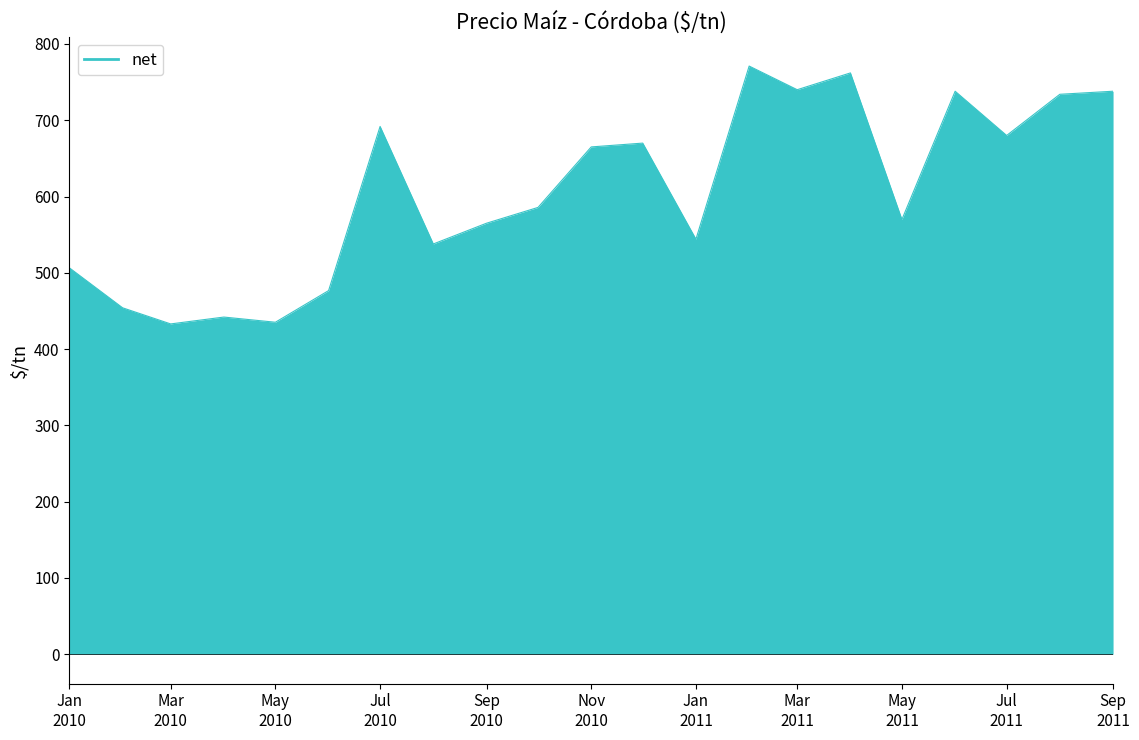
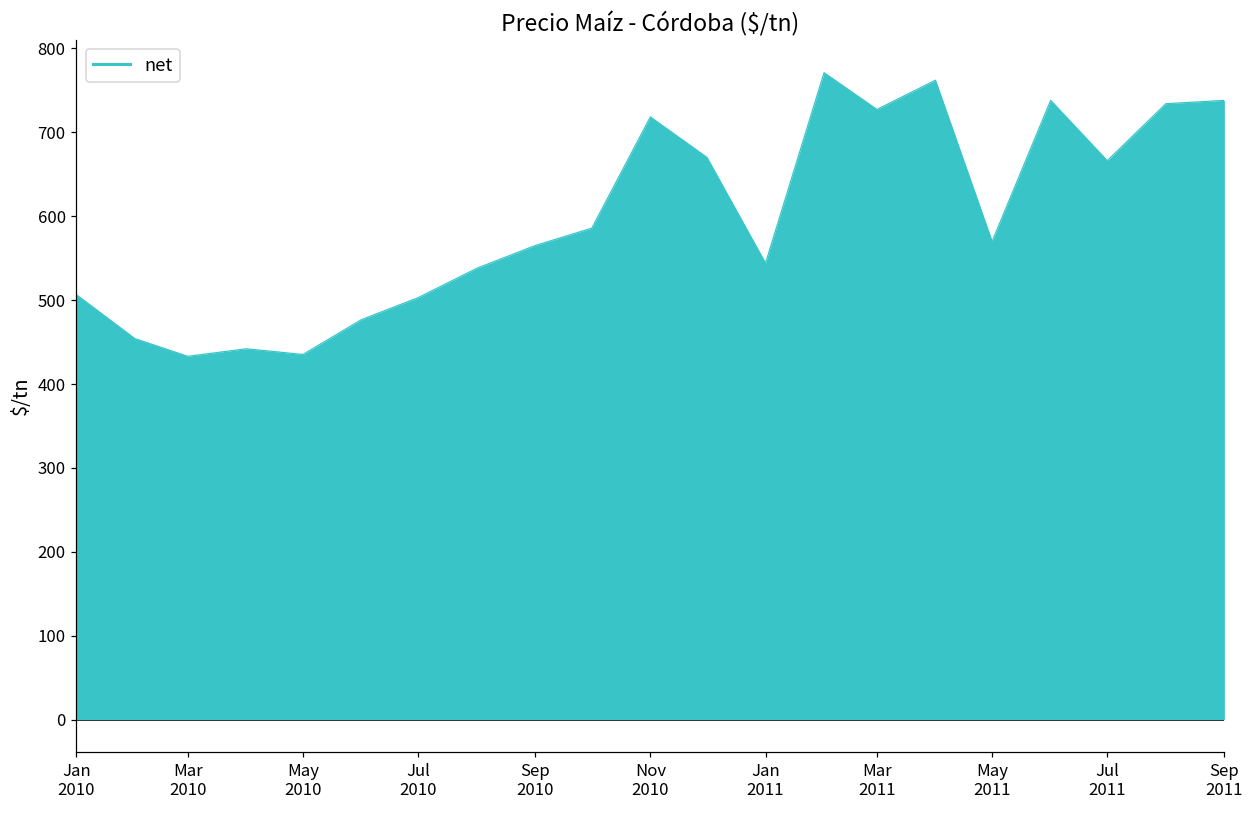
  {
    "Jan 2010": 510,
    "Mar 2010": 430,
    "May 2010": 440,
-   "Jul 2010": 690,
+   "Jul 2010": 500,
    "Sep 2010": 570,
-   "Nov 2010": 670,
+   "Nov 2010": 720,
    "Jan 2011": 540,
-   "Mar 2011": 740,
+   "Mar 2011": 730,
    "May 2011": 570,
-   "Jul 2011": 680,
+   "Jul 2011": 670,
    "Sep 2011": 740
  }
